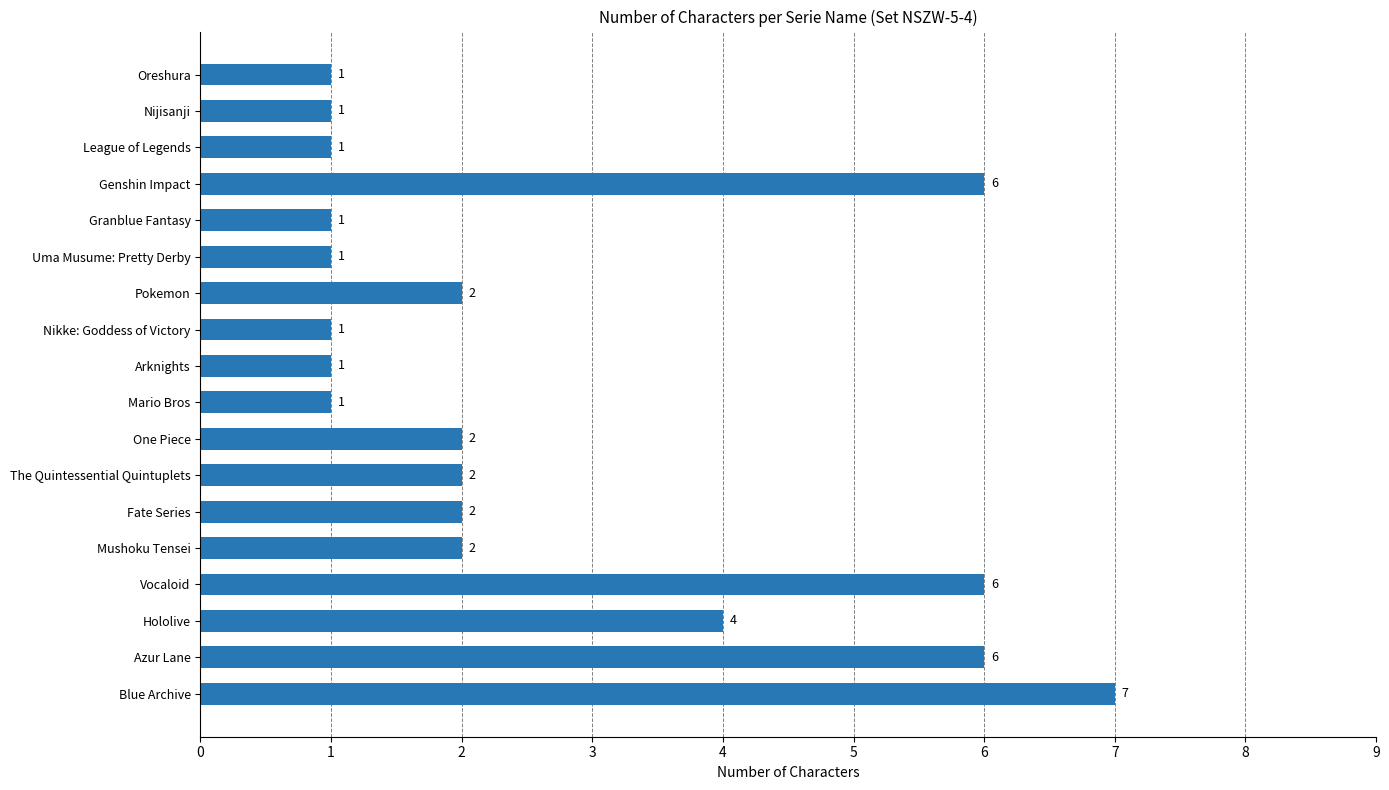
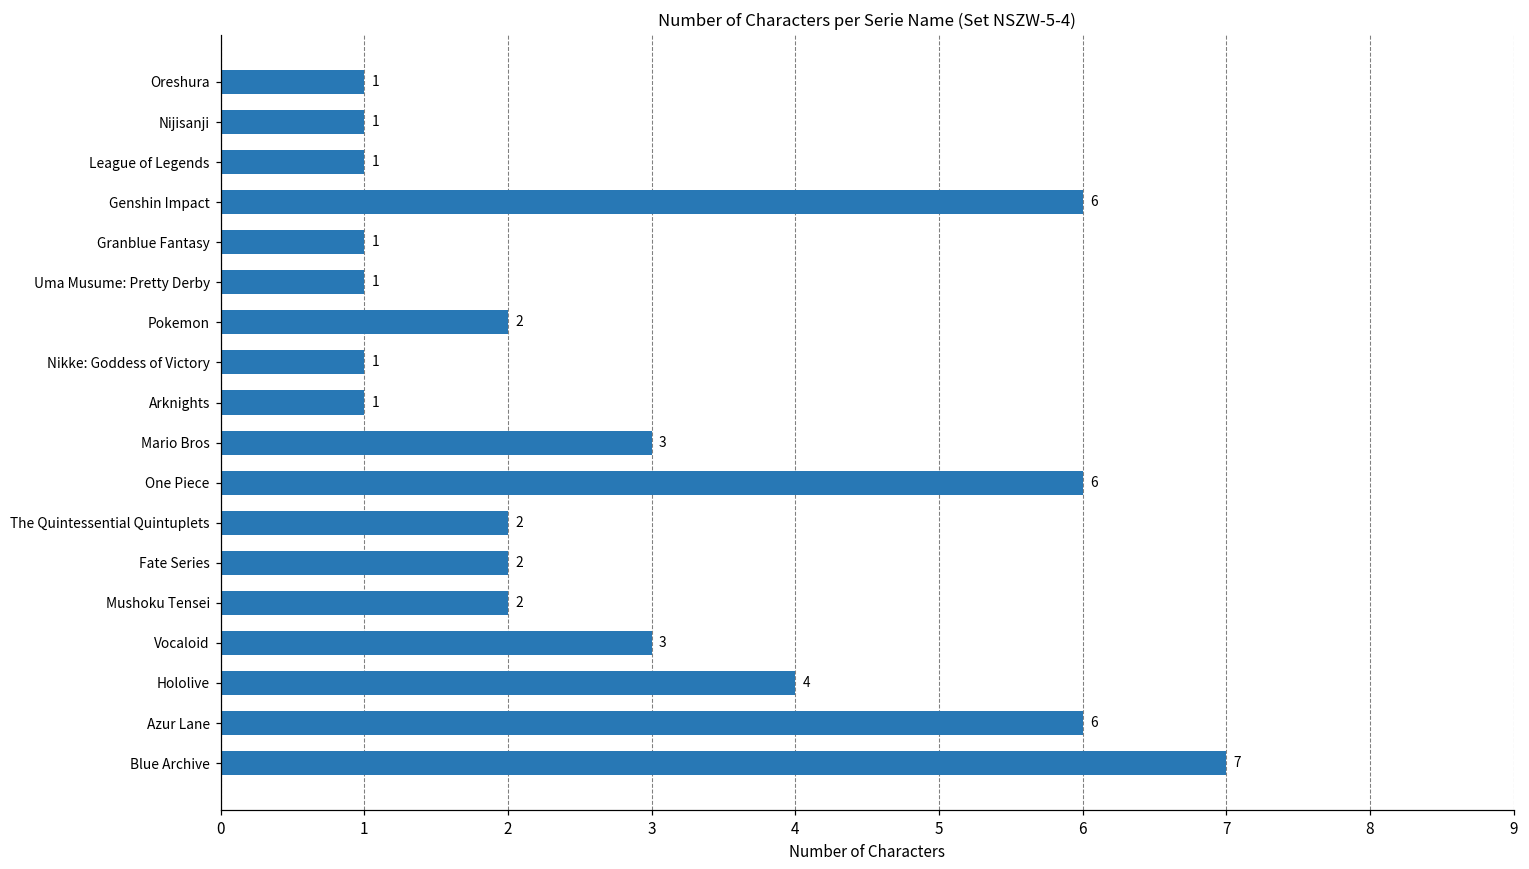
  {
    "Oreshura": 1,
    "Nijisanji": 1,
    "League of Legends": 1,
    "Genshin Impact": 6,
    "Granblue Fantasy": 1,
    "Uma Musume: Pretty Derby": 1,
    "Pokemon": 2,
    "Nikke: Goddess of Victory": 1,
    "Arknights": 1,
-   "Mario Bros": 1,
-   "One Piece": 2,
+   "Mario Bros": 3,
+   "One Piece": 6,
    "The Quintessential Quintuplets": 2,
    "Fate Series": 2,
    "Mushoku Tensei": 2,
-   "Vocaloid": 6,
+   "Vocaloid": 3,
    "Hololive": 4,
    "Azur Lane": 6,
    "Blue Archive": 7
  }
